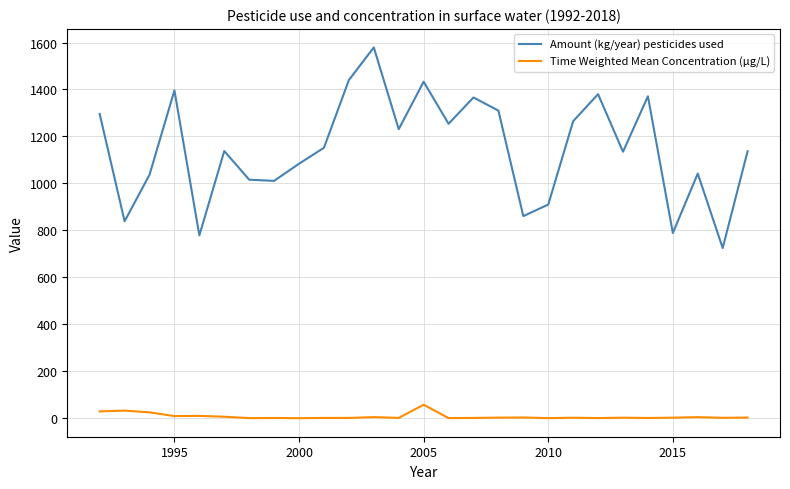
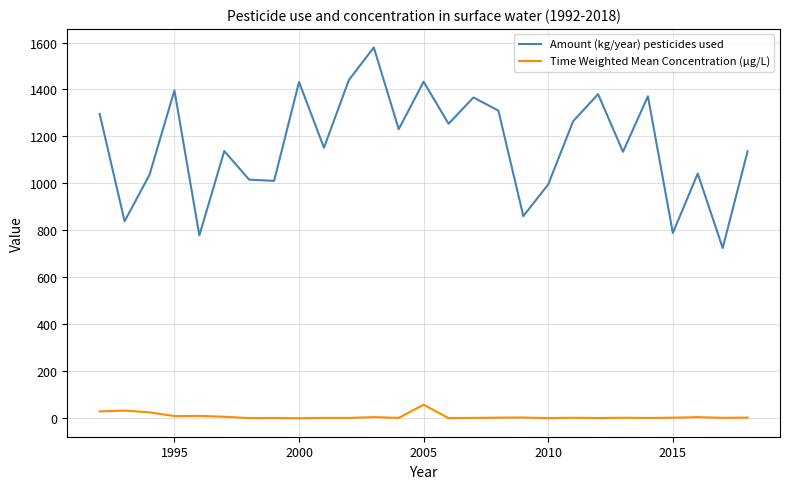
  {
    "Amount (kg/year) pesticides used": {
      "1995": 1400,
-     "2000": 1080,
+     "2000": 1430,
      "2005": 1430,
-     "2010": 910,
+     "2010": 1000,
      "2015": 790
    },
    "Time Weighted Mean Concentration (µg/L)": {
      "1995": 10,
      "2000": 0,
      "2005": 60,
      "2010": 0,
      "2015": 0
    }
  }
